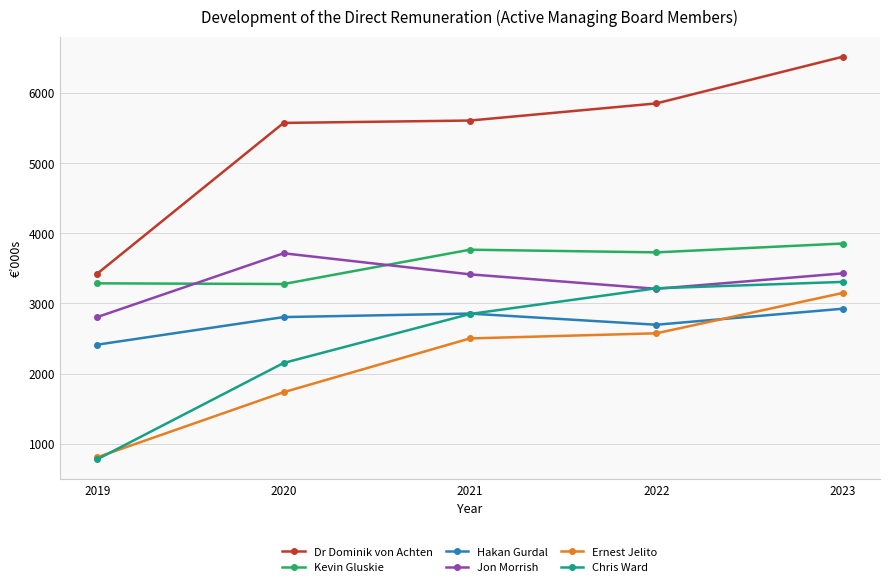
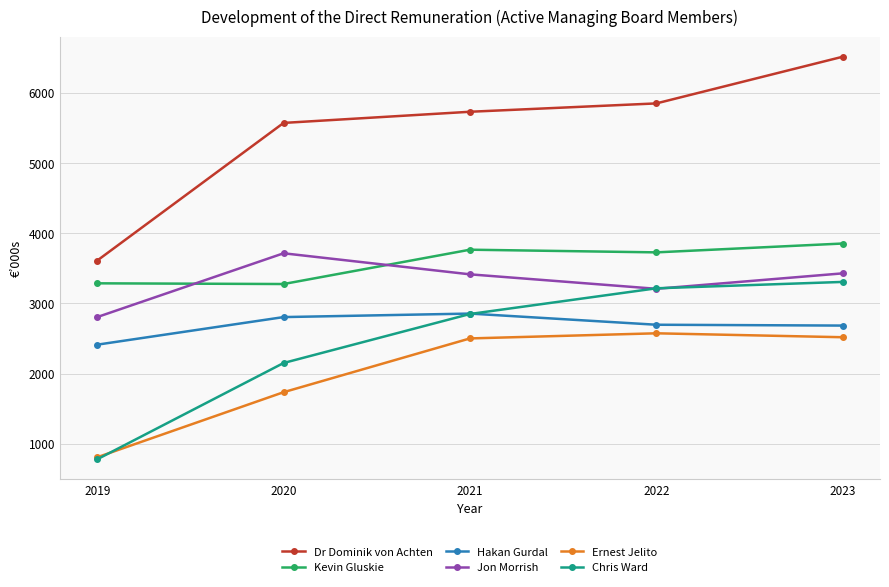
  {
    "Dr Dominik von Achten": {
-     "2019": 3400,
+     "2019": 3600,
      "2020": 5600,
-     "2021": 5600,
+     "2021": 5700,
      "2022": 5900,
      "2023": 6500
    },
    "Hakan Gurdal": {
      "2019": 2400,
      "2020": 2800,
      "2022": 2700,
-     "2023": 2900
+     "2023": 2700
    },
    "Jon Morrish": {
      "2019": 2800,
      "2020": 3700,
      "2021": 3400,
      "2023": 3400
    },
    "Ernest Jelito": {
      "2020": 1700,
      "2021": 2500,
      "2022": 2600,
-     "2023": 3200
+     "2023": 2500
    }
  }
